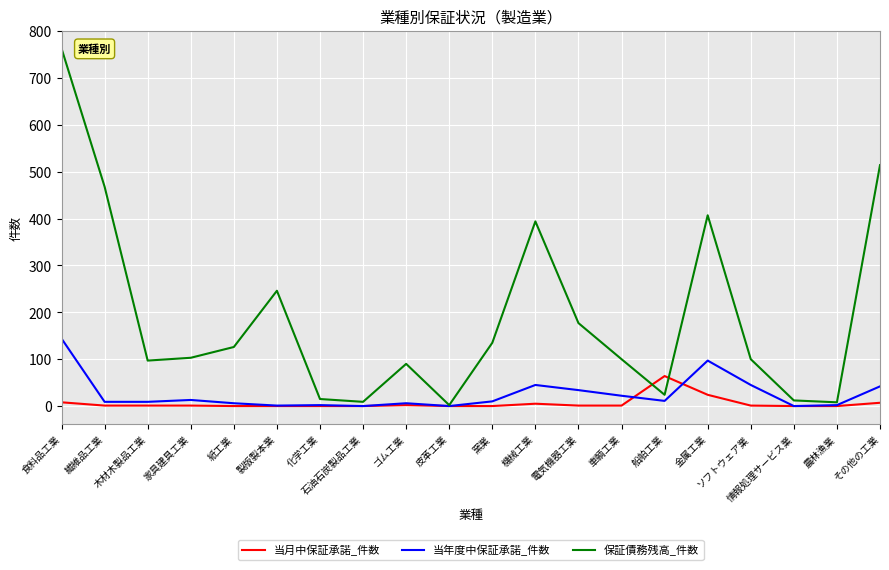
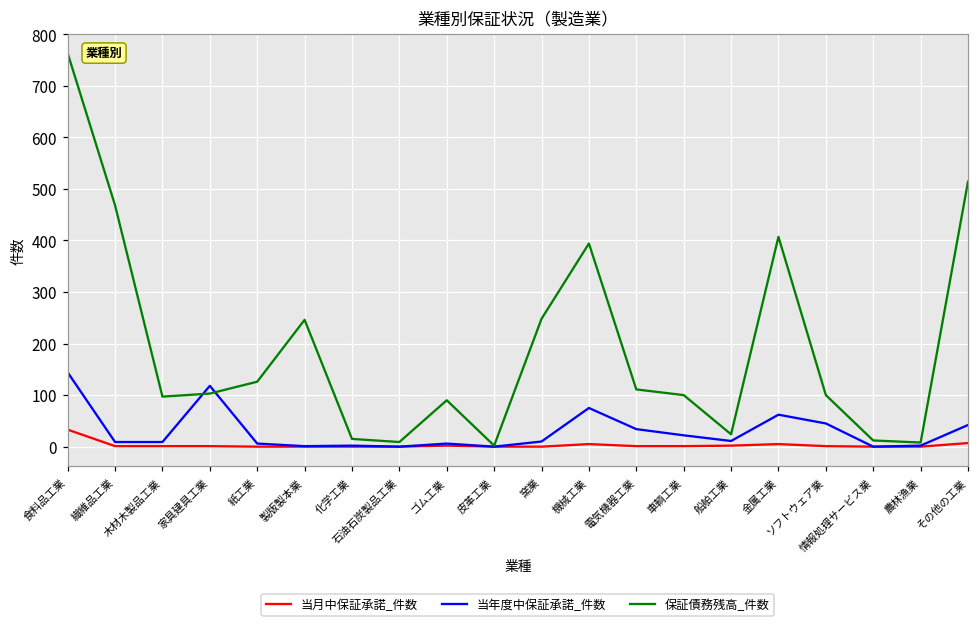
  {
    "当月中保証承諾_件数": {
-     "食料品工業": 10,
+     "食料品工業": 30,
      "繊維品工業": 0,
      "木材木製品工業": 0,
      "家具建具工業": 0,
      "紙工業": 0,
      "窯業": 0,
      "機械工業": 10,
      "電気機器工業": 0,
      "車輌工業": 0,
-     "船舶工業": 60,
-     "金属工業": 20,
+     "船舶工業": 0,
+     "金属工業": 10,
      "ソフトウェア業": 0,
      "その他の工業": 10
    },
    "当年度中保証承諾_件数": {
      "食料品工業": 140,
      "繊維品工業": 10,
      "木材木製品工業": 10,
-     "家具建具工業": 10,
+     "家具建具工業": 120,
      "紙工業": 10,
      "窯業": 10,
-     "機械工業": 50,
+     "機械工業": 80,
      "電気機器工業": 30,
      "車輌工業": 20,
      "船舶工業": 10,
-     "金属工業": 100,
+     "金属工業": 60,
      "ソフトウェア業": 50,
      "その他の工業": 40
    },
    "保証債務残高_件数": {
      "食料品工業": 760,
      "繊維品工業": 470,
      "木材木製品工業": 100,
      "家具建具工業": 100,
      "紙工業": 130,
      "製版製本業": 250,
      "化学工業": 20,
      "石油石炭製品工業": 10,
      "ゴム工業": 90,
-     "窯業": 140,
+     "窯業": 250,
      "機械工業": 390,
-     "電気機器工業": 180,
+     "電気機器工業": 110,
      "車輌工業": 100,
      "船舶工業": 20,
      "金属工業": 410,
      "ソフトウェア業": 100,
      "情報処理サービス業": 10,
      "農林漁業": 10,
      "その他の工業": 510
    }
  }
